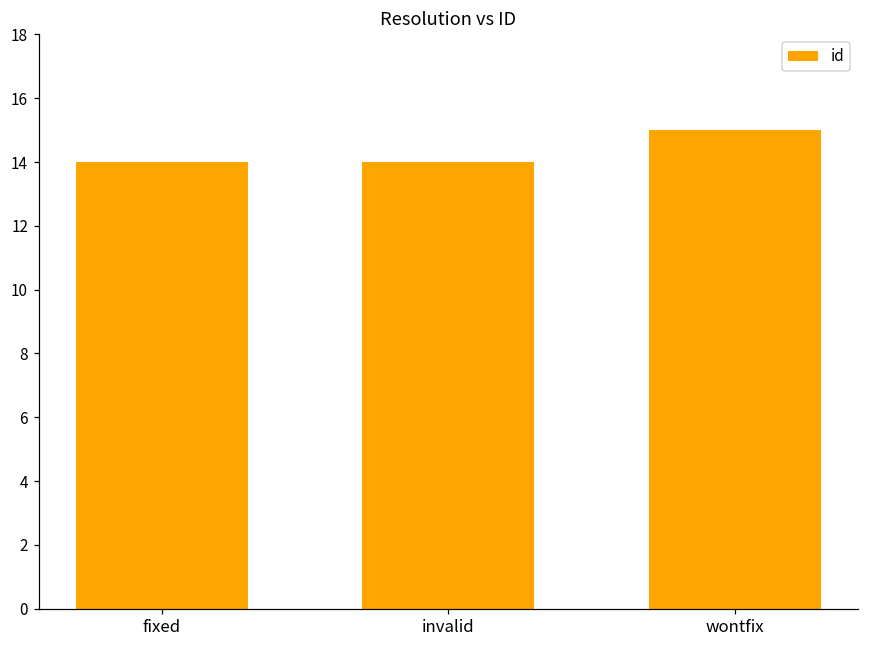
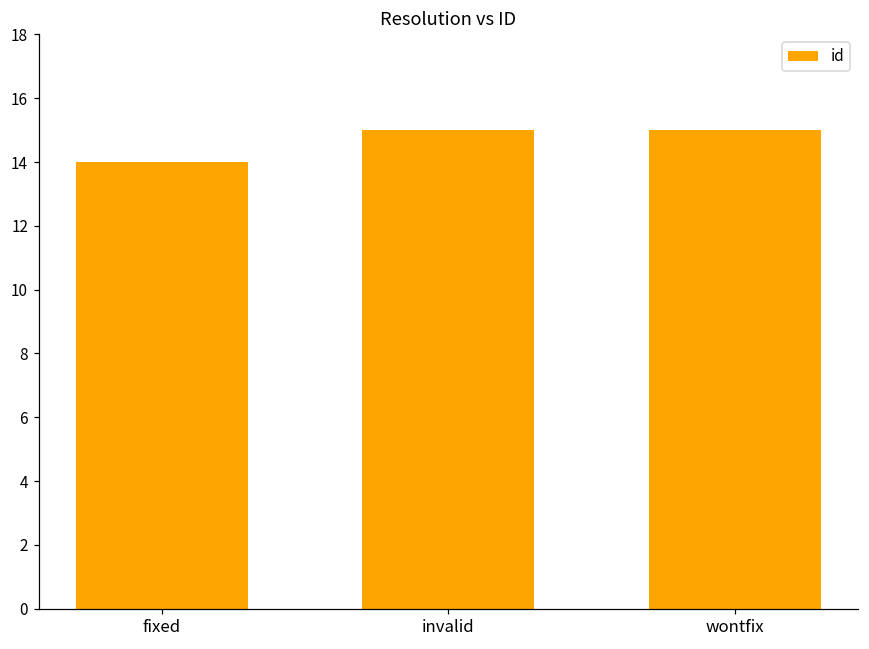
  {
    "fixed": 14,
-   "invalid": 14,
+   "invalid": 15,
    "wontfix": 15
  }
